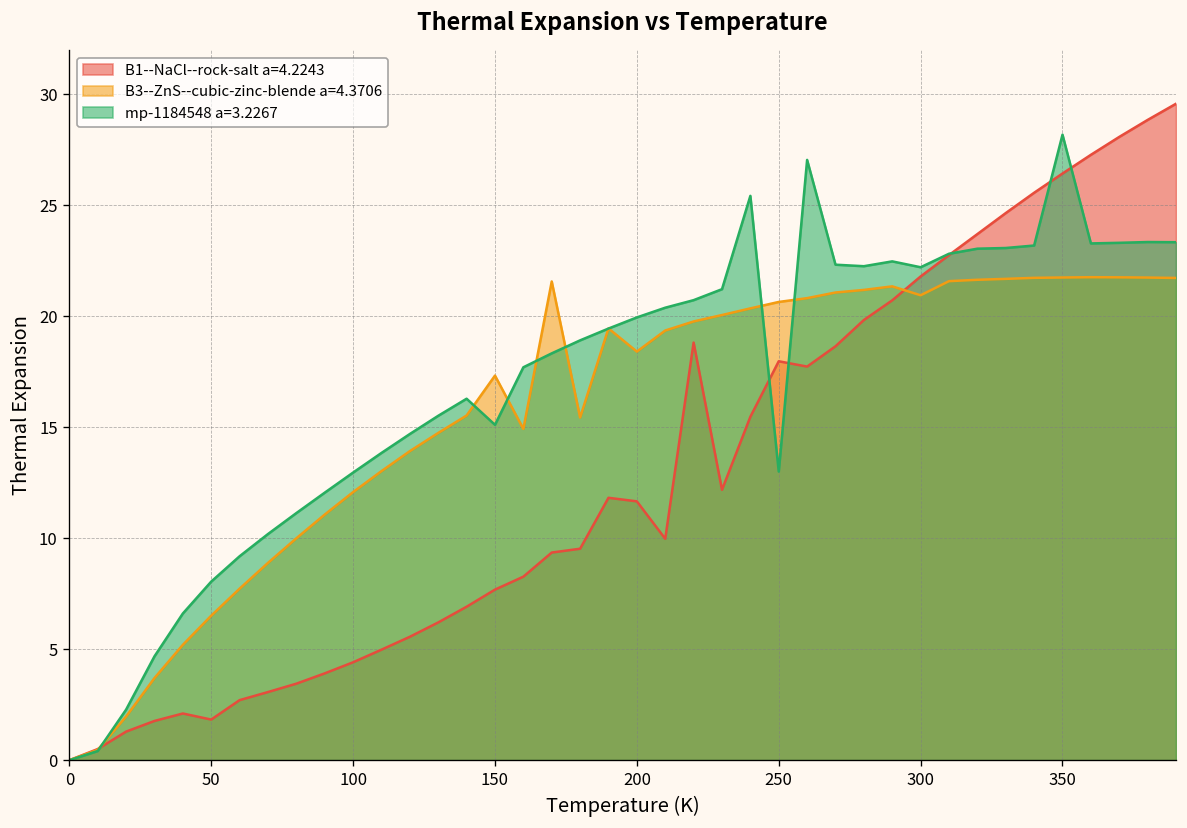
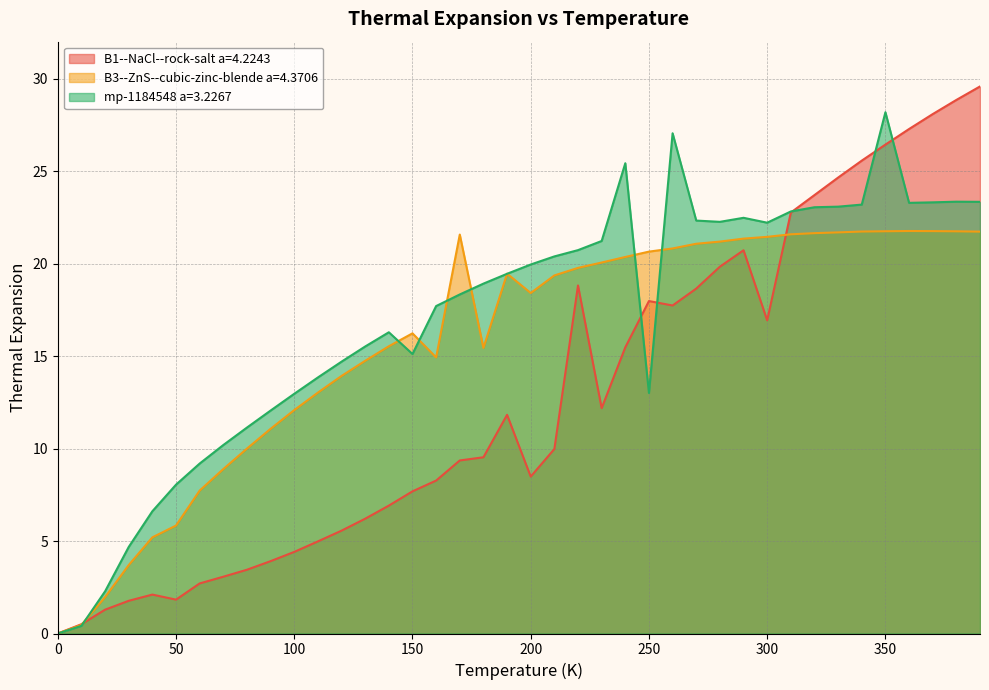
  {
    "B1--NaCl--rock-salt a=4.2243": {
      "50": 1.8,
      "100": 4.4,
      "150": 7.7,
-     "200": 11.7,
+     "200": 8.5,
      "250": 18.0,
-     "300": 21.8,
+     "300": 16.9,
      "350": 26.4
    },
    "B3--ZnS--cubic-zinc-blende a=4.3706": {
-     "50": 6.5,
+     "50": 5.8,
      "100": 12.1,
-     "150": 17.3,
+     "150": 16.2,
      "200": 18.4,
      "250": 20.6,
-     "300": 20.9,
+     "300": 21.4,
      "350": 21.7
    },
    "mp-1184548 a=3.2267": {
      "50": 8.0,
      "100": 13.0,
      "150": 15.1,
      "200": 20.0,
      "250": 13.0,
      "300": 22.2,
      "350": 28.2
    }
  }
